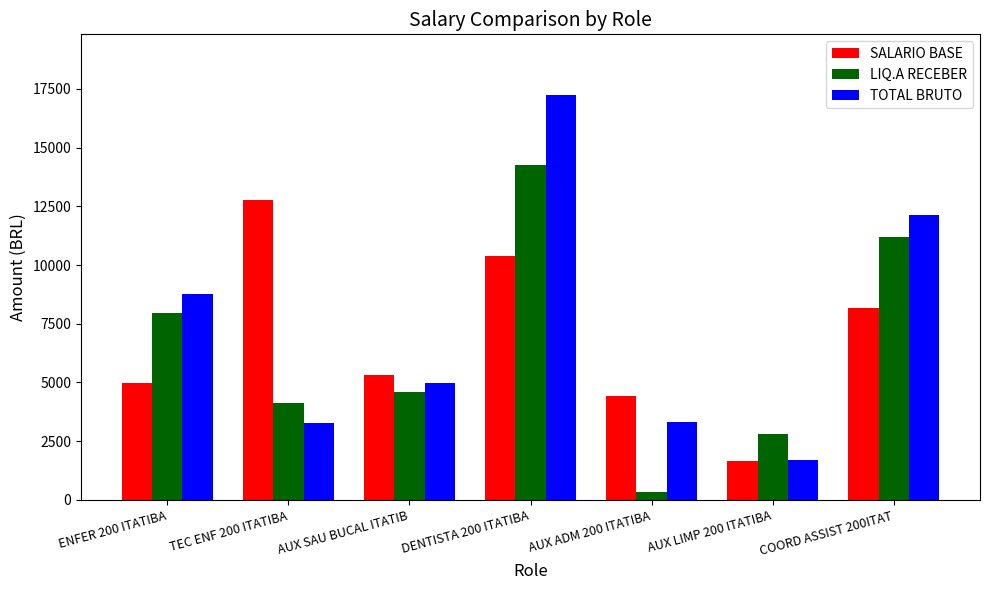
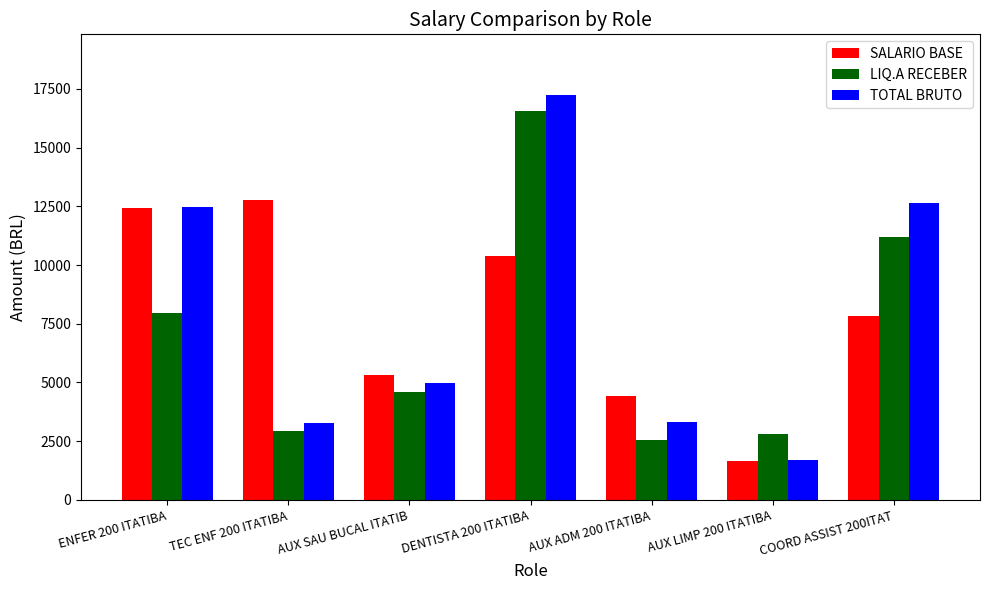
  {
    "SALARIO BASE": {
-     "ENFER 200 ITATIBA": 5000,
+     "ENFER 200 ITATIBA": 12400,
      "TEC ENF 200 ITATIBA": 12800,
      "AUX SAU BUCAL ITATIB": 5300,
      "DENTISTA 200 ITATIBA": 10400,
      "AUX ADM 200 ITATIBA": 4400,
      "AUX LIMP 200 ITATIBA": 1600,
-     "COORD ASSIST 200ITAT": 8200
+     "COORD ASSIST 200ITAT": 7800
    },
    "LIQ.A RECEBER": {
      "ENFER 200 ITATIBA": 8000,
-     "TEC ENF 200 ITATIBA": 4100,
+     "TEC ENF 200 ITATIBA": 2900,
      "AUX SAU BUCAL ITATIB": 4600,
-     "DENTISTA 200 ITATIBA": 14300,
-     "AUX ADM 200 ITATIBA": 300,
+     "DENTISTA 200 ITATIBA": 16600,
+     "AUX ADM 200 ITATIBA": 2600,
      "AUX LIMP 200 ITATIBA": 2800,
      "COORD ASSIST 200ITAT": 11200
    },
    "TOTAL BRUTO": {
-     "ENFER 200 ITATIBA": 8800,
+     "ENFER 200 ITATIBA": 12500,
      "TEC ENF 200 ITATIBA": 3300,
      "AUX SAU BUCAL ITATIB": 5000,
      "DENTISTA 200 ITATIBA": 17200,
      "AUX ADM 200 ITATIBA": 3300,
      "AUX LIMP 200 ITATIBA": 1700,
-     "COORD ASSIST 200ITAT": 12100
+     "COORD ASSIST 200ITAT": 12600
    }
  }
